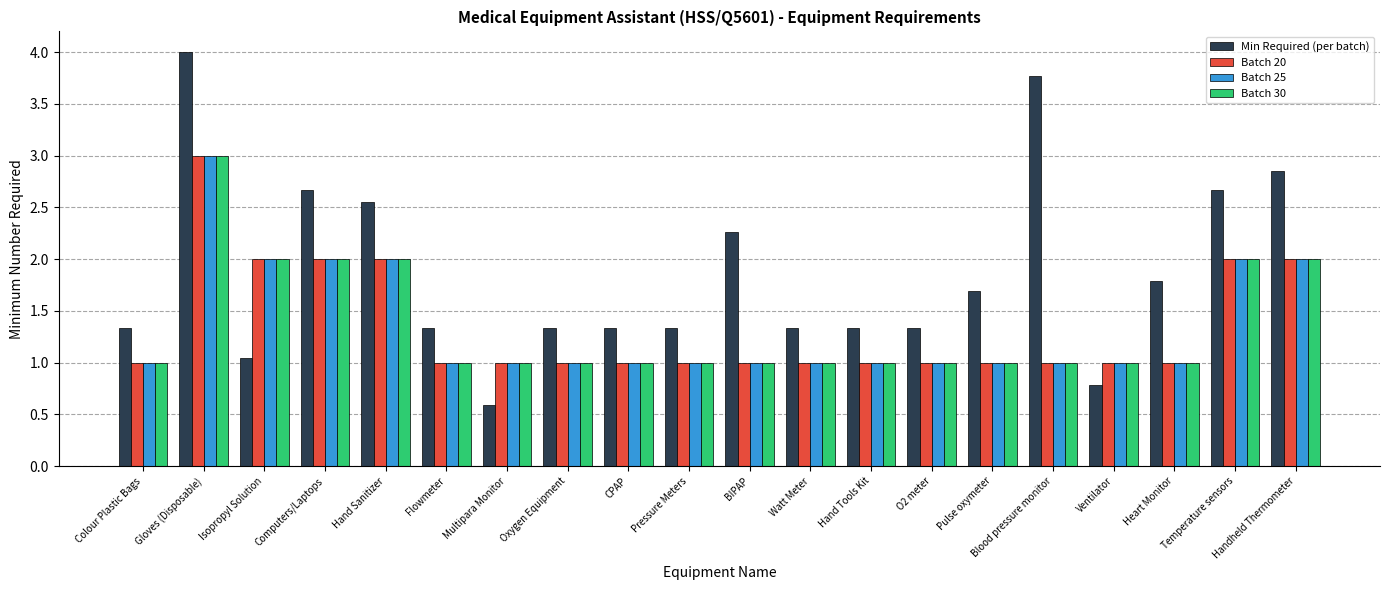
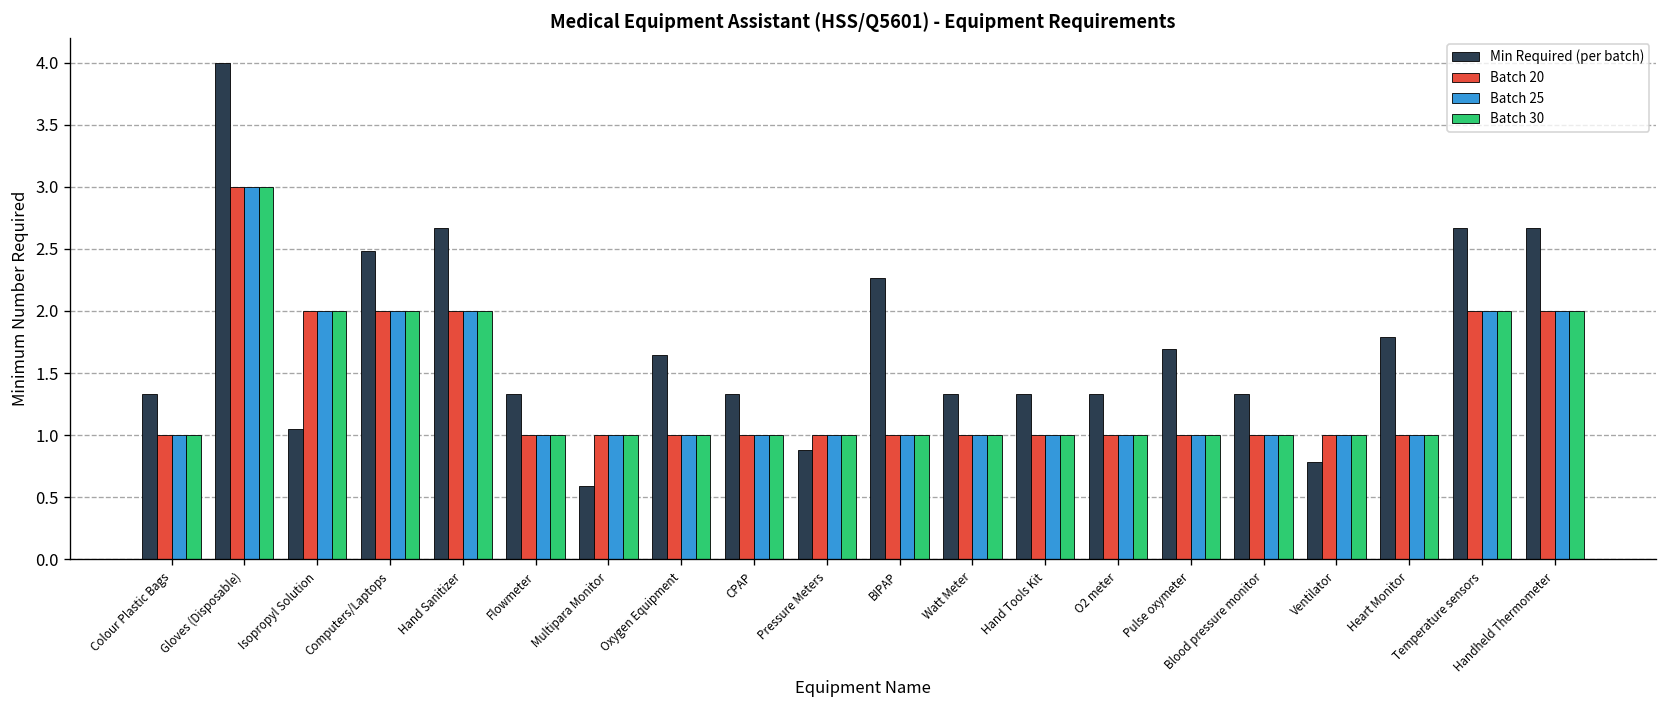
  {
    "Min Required (per batch)": {
      "Colour Plastic Bags": 1.33,
      "Gloves (Disposable)": 4.00,
      "Isopropyl Solution": 1.05,
-     "Computers/Laptops": 2.67,
-     "Hand Sanitizer": 2.55,
+     "Computers/Laptops": 2.48,
+     "Hand Sanitizer": 2.67,
      "Flowmeter": 1.33,
      "Multipara Monitor": 0.59,
-     "Oxygen Equipment": 1.33,
+     "Oxygen Equipment": 1.64,
      "CPAP": 1.33,
-     "Pressure Meters": 1.33,
+     "Pressure Meters": 0.88,
      "BIPAP": 2.26,
      "Watt Meter": 1.33,
      "Hand Tools Kit": 1.33,
      "O2 meter": 1.33,
      "Pulse oxymeter": 1.69,
-     "Blood pressure monitor": 3.77,
+     "Blood pressure monitor": 1.33,
      "Ventilator": 0.78,
      "Heart Monitor": 1.79,
      "Temperature sensors": 2.67,
-     "Handheld Thermometer": 2.85
+     "Handheld Thermometer": 2.67
    },
    "Batch 20": {
      "Colour Plastic Bags": 1.00,
      "Gloves (Disposable)": 3.00,
      "Isopropyl Solution": 2.00,
      "Computers/Laptops": 2.00,
      "Hand Sanitizer": 2.00,
      "Flowmeter": 1.00,
      "Multipara Monitor": 1.00,
      "Oxygen Equipment": 1.00,
      "CPAP": 1.00,
      "Pressure Meters": 1.00,
      "BIPAP": 1.00,
      "Watt Meter": 1.00,
      "Hand Tools Kit": 1.00,
      "O2 meter": 1.00,
      "Pulse oxymeter": 1.00,
      "Blood pressure monitor": 1.00,
      "Ventilator": 1.00,
      "Heart Monitor": 1.00,
      "Temperature sensors": 2.00,
      "Handheld Thermometer": 2.00
    },
    "Batch 25": {
      "Colour Plastic Bags": 1.00,
      "Gloves (Disposable)": 3.00,
      "Isopropyl Solution": 2.00,
      "Computers/Laptops": 2.00,
      "Hand Sanitizer": 2.00,
      "Flowmeter": 1.00,
      "Multipara Monitor": 1.00,
      "Oxygen Equipment": 1.00,
      "CPAP": 1.00,
      "Pressure Meters": 1.00,
      "BIPAP": 1.00,
      "Watt Meter": 1.00,
      "Hand Tools Kit": 1.00,
      "O2 meter": 1.00,
      "Pulse oxymeter": 1.00,
      "Blood pressure monitor": 1.00,
      "Ventilator": 1.00,
      "Heart Monitor": 1.00,
      "Temperature sensors": 2.00,
      "Handheld Thermometer": 2.00
    },
    "Batch 30": {
      "Colour Plastic Bags": 1.00,
      "Gloves (Disposable)": 3.00,
      "Isopropyl Solution": 2.00,
      "Computers/Laptops": 2.00,
      "Hand Sanitizer": 2.00,
      "Flowmeter": 1.00,
      "Multipara Monitor": 1.00,
      "Oxygen Equipment": 1.00,
      "CPAP": 1.00,
      "Pressure Meters": 1.00,
      "BIPAP": 1.00,
      "Watt Meter": 1.00,
      "Hand Tools Kit": 1.00,
      "O2 meter": 1.00,
      "Pulse oxymeter": 1.00,
      "Blood pressure monitor": 1.00,
      "Ventilator": 1.00,
      "Heart Monitor": 1.00,
      "Temperature sensors": 2.00,
      "Handheld Thermometer": 2.00
    }
  }
